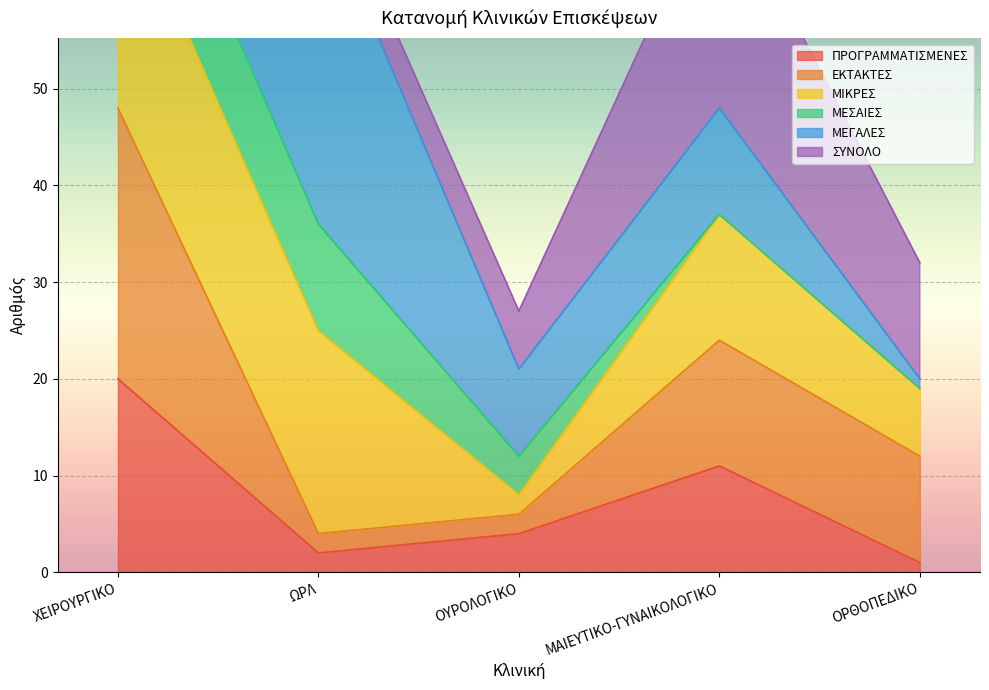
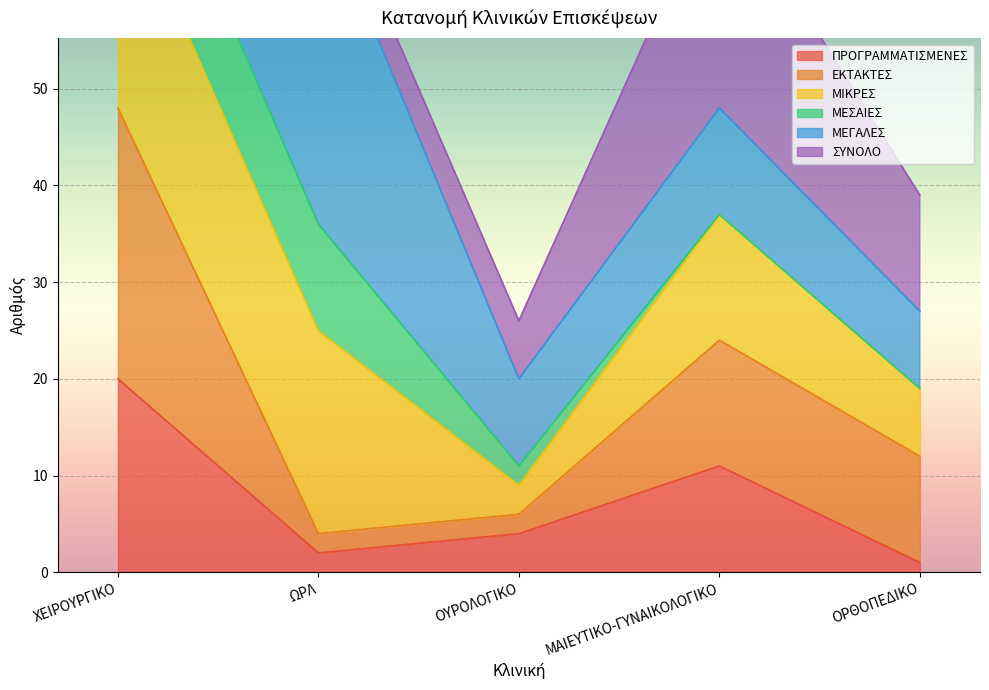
  {
    "ΜΙΚΡΕΣ": {
      "ΩΡΛ": 21,
-     "ΟΥΡΟΛΟΓΙΚΟ": 2
+     "ΟΥΡΟΛΟΓΙΚΟ": 3
    },
    "ΜΕΣΑΙΕΣ": {
      "ΩΡΛ": 11,
-     "ΟΥΡΟΛΟΓΙΚΟ": 4
+     "ΟΥΡΟΛΟΓΙΚΟ": 2
    },
    "ΜΕΓΑΛΕΣ": {
      "ΟΥΡΟΛΟΓΙΚΟ": 9,
      "ΜΑΙΕΥΤΙΚΟ-ΓΥΝΑΙΚΟΛΟΓΙΚΟ": 11,
-     "ΟΡΘΟΠΕΔΙΚΟ": 1
+     "ΟΡΘΟΠΕΔΙΚΟ": 8
    },
    "ΣΥΝΟΛΟ": {
      "ΟΥΡΟΛΟΓΙΚΟ": 6,
      "ΟΡΘΟΠΕΔΙΚΟ": 12
    }
  }
